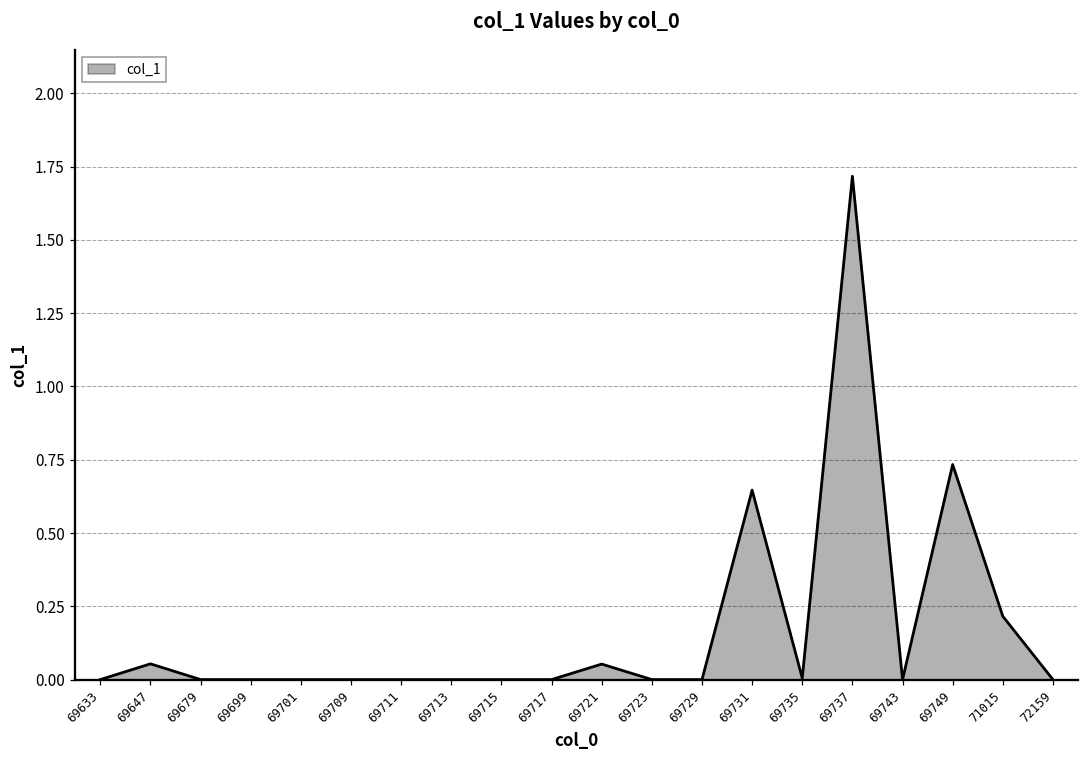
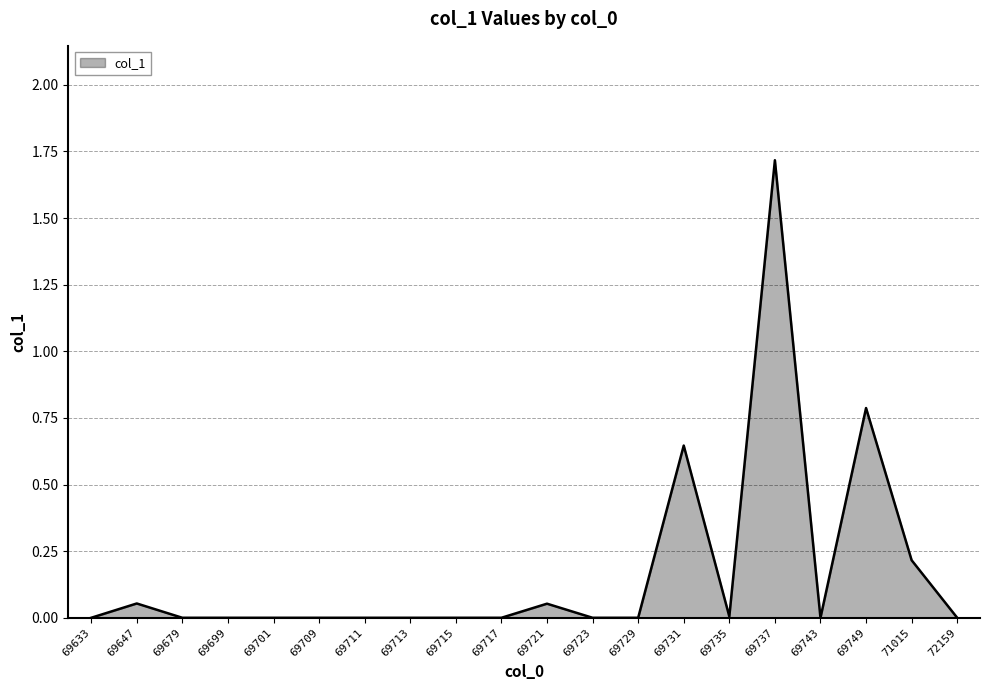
  {
    "69633": 0.00,
    "69647": 0.05,
    "69679": 0.00,
    "69699": 0.00,
    "69701": 0.00,
    "69709": 0.00,
    "69711": 0.00,
    "69713": 0.00,
    "69715": 0.00,
    "69717": 0.00,
    "69721": 0.05,
    "69723": 0.00,
    "69729": 0.00,
    "69731": 0.65,
    "69735": 0.01,
    "69737": 1.72,
    "69743": 0.00,
-   "69749": 0.73,
+   "69749": 0.79,
    "71015": 0.22,
    "72159": 0.00
  }
